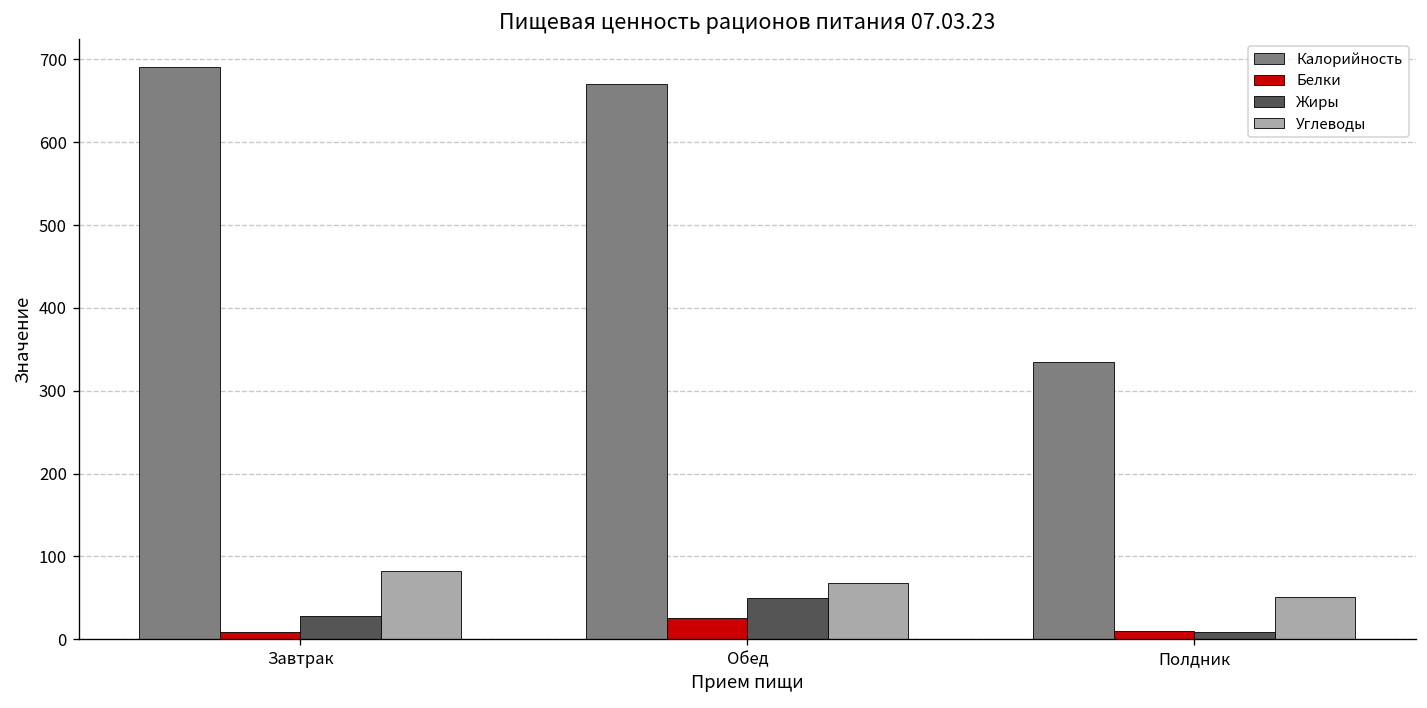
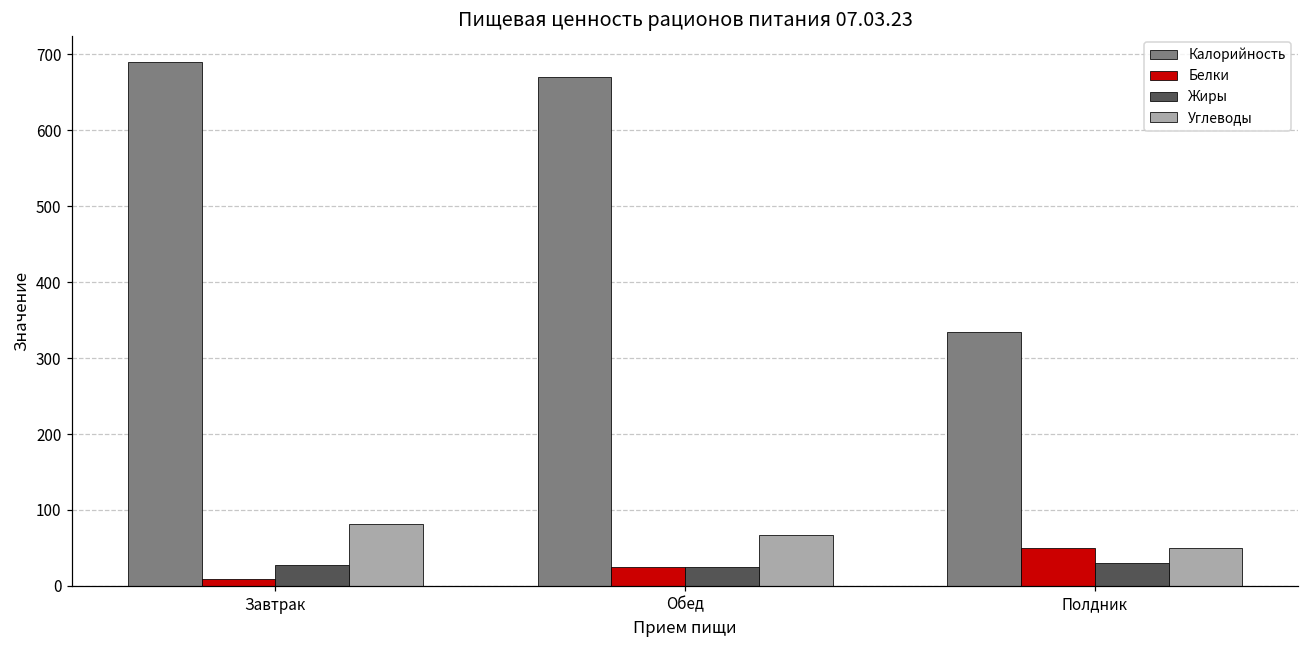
  {
    "Калорийность": {
      "Завтрак": 690,
      "Обед": 670,
      "Полдник": 330
    },
    "Белки": {
      "Завтрак": 10,
      "Обед": 30,
-     "Полдник": 10
+     "Полдник": 50
    },
    "Жиры": {
      "Завтрак": 30,
-     "Обед": 50,
-     "Полдник": 10
+     "Обед": 20,
+     "Полдник": 30
    },
    "Углеводы": {
      "Завтрак": 80,
      "Обед": 70,
      "Полдник": 50
    }
  }
